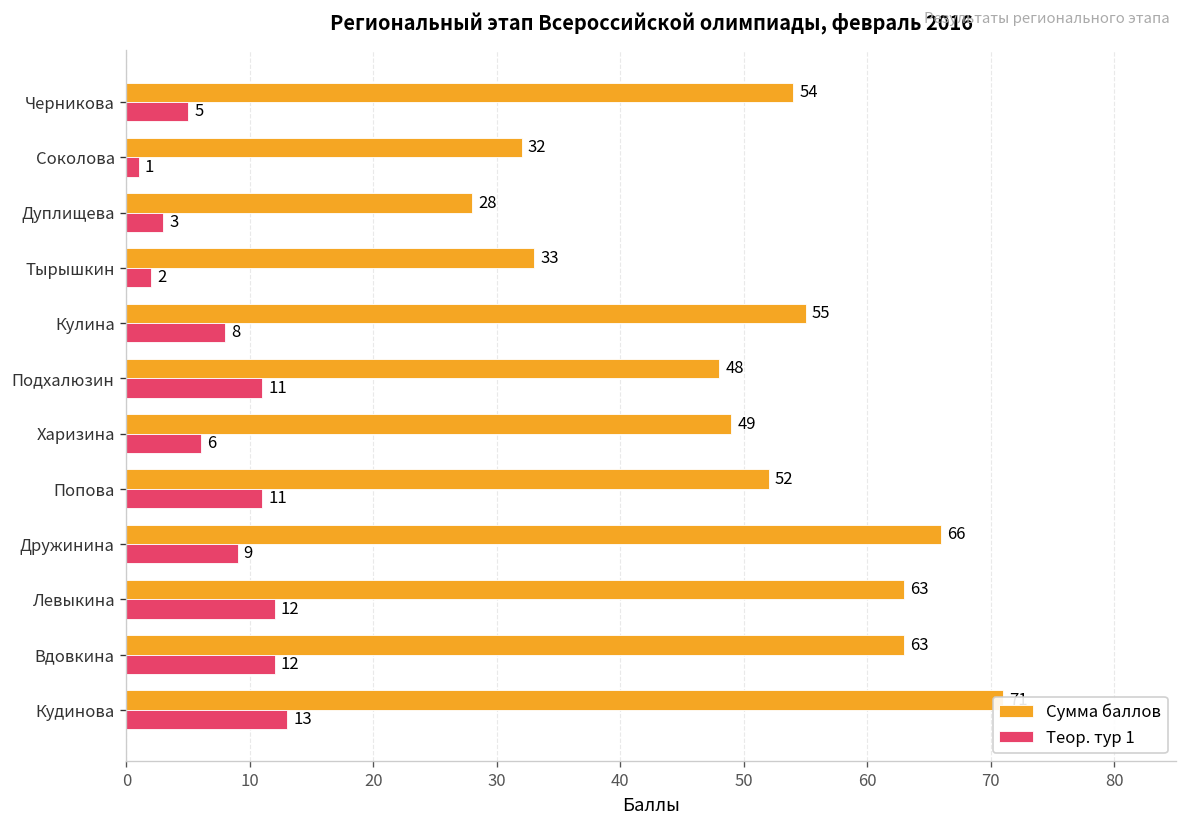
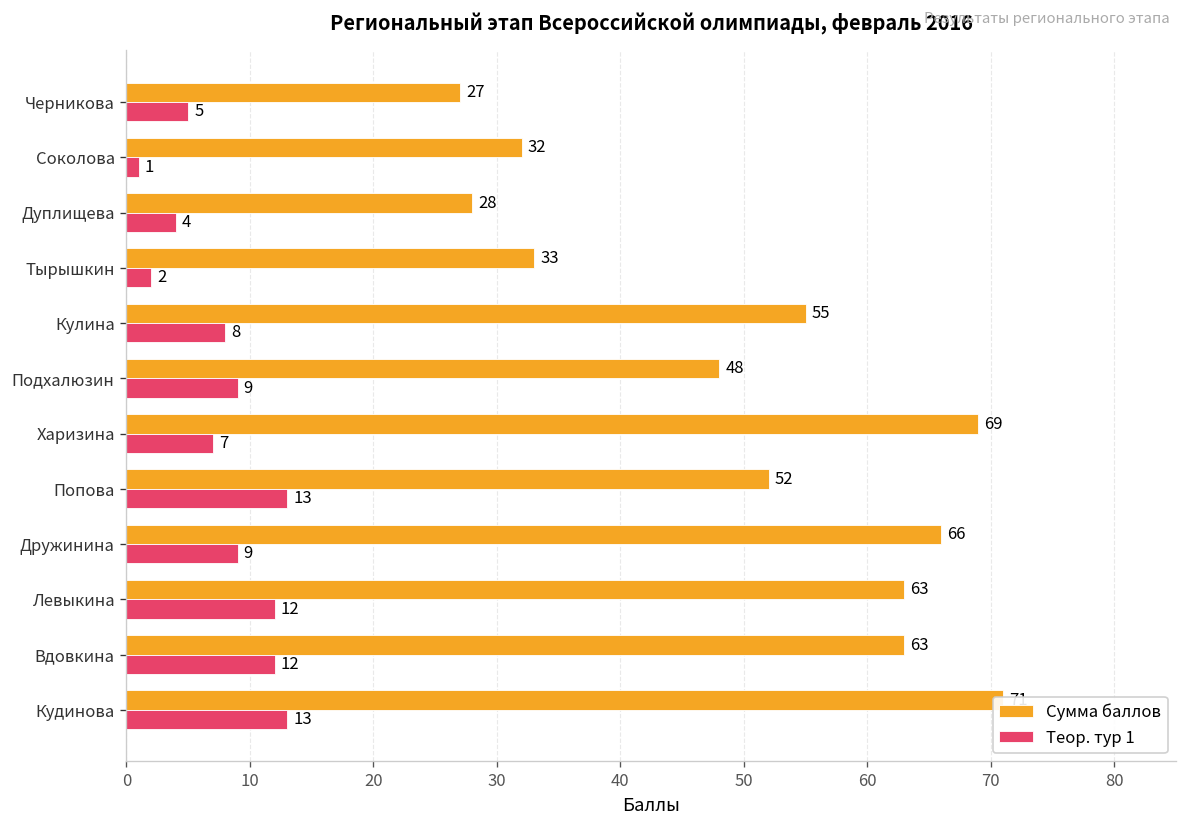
  {
    "Сумма баллов": {
-     "Черникова": 54,
+     "Черникова": 27,
      "Соколова": 32,
      "Дуплищева": 28,
      "Тырышкин": 33,
      "Кулина": 55,
      "Подхалюзин": 48,
-     "Харизина": 49,
+     "Харизина": 69,
      "Попова": 52,
      "Дружинина": 66,
      "Левыкина": 63,
      "Вдовкина": 63
    },
    "Теор. тур 1": {
      "Черникова": 5,
      "Соколова": 1,
-     "Дуплищева": 3,
+     "Дуплищева": 4,
      "Тырышкин": 2,
      "Кулина": 8,
-     "Подхалюзин": 11,
-     "Харизина": 6,
-     "Попова": 11,
+     "Подхалюзин": 9,
+     "Харизина": 7,
+     "Попова": 13,
      "Дружинина": 9,
      "Левыкина": 12,
      "Вдовкина": 12,
      "Кудинова": 13
    }
  }
